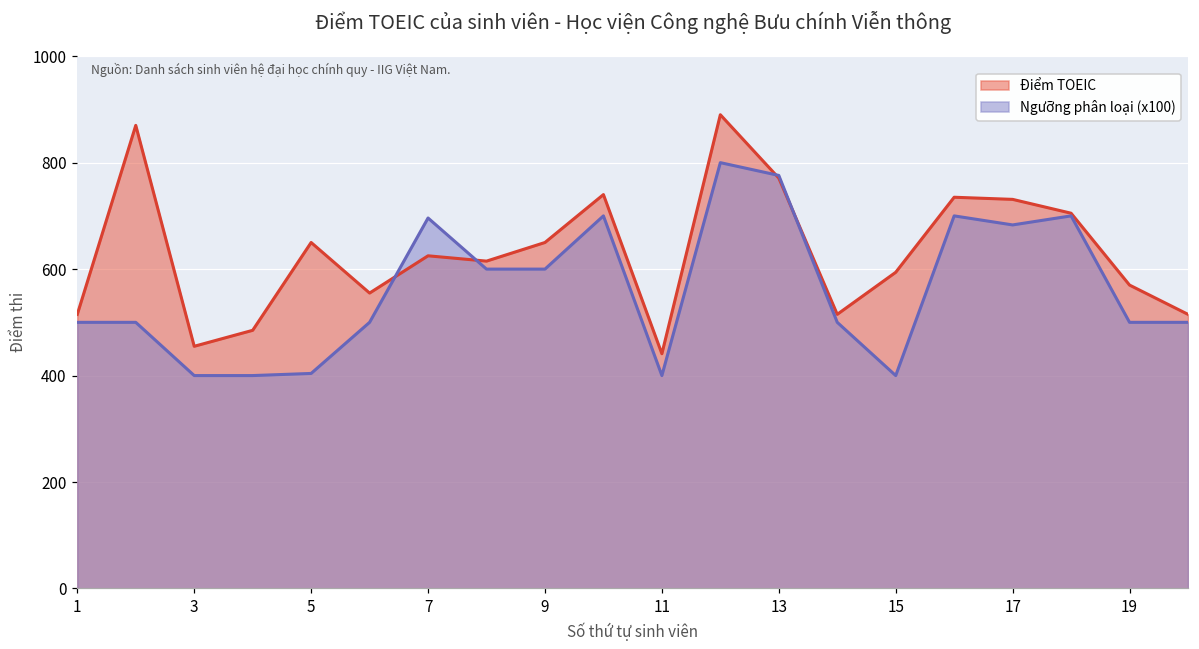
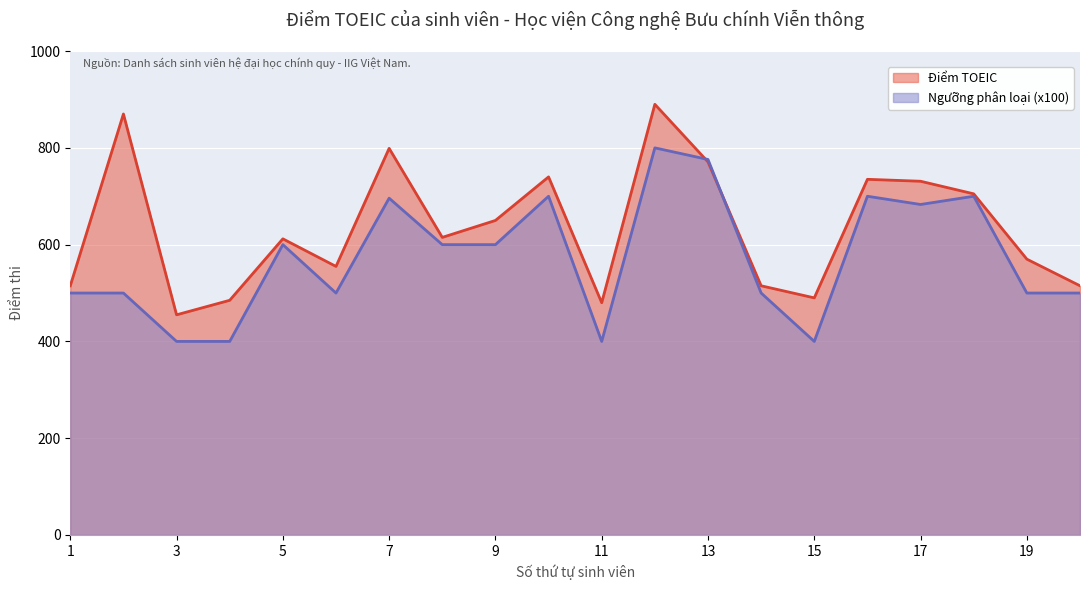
  {
    "Điểm TOEIC": {
      "1": 520,
      "3": 460,
-     "5": 650,
-     "7": 630,
+     "5": 610,
+     "7": 800,
      "9": 650,
-     "11": 440,
-     "15": 590,
+     "11": 480,
+     "15": 490,
      "17": 730,
      "19": 570
    },
    "Ngưỡng phân loại (x100)": {
      "1": 500,
      "3": 400,
-     "5": 400,
+     "5": 600,
      "7": 700,
      "9": 600,
      "11": 400,
      "15": 400,
      "17": 680,
      "19": 500
    }
  }
